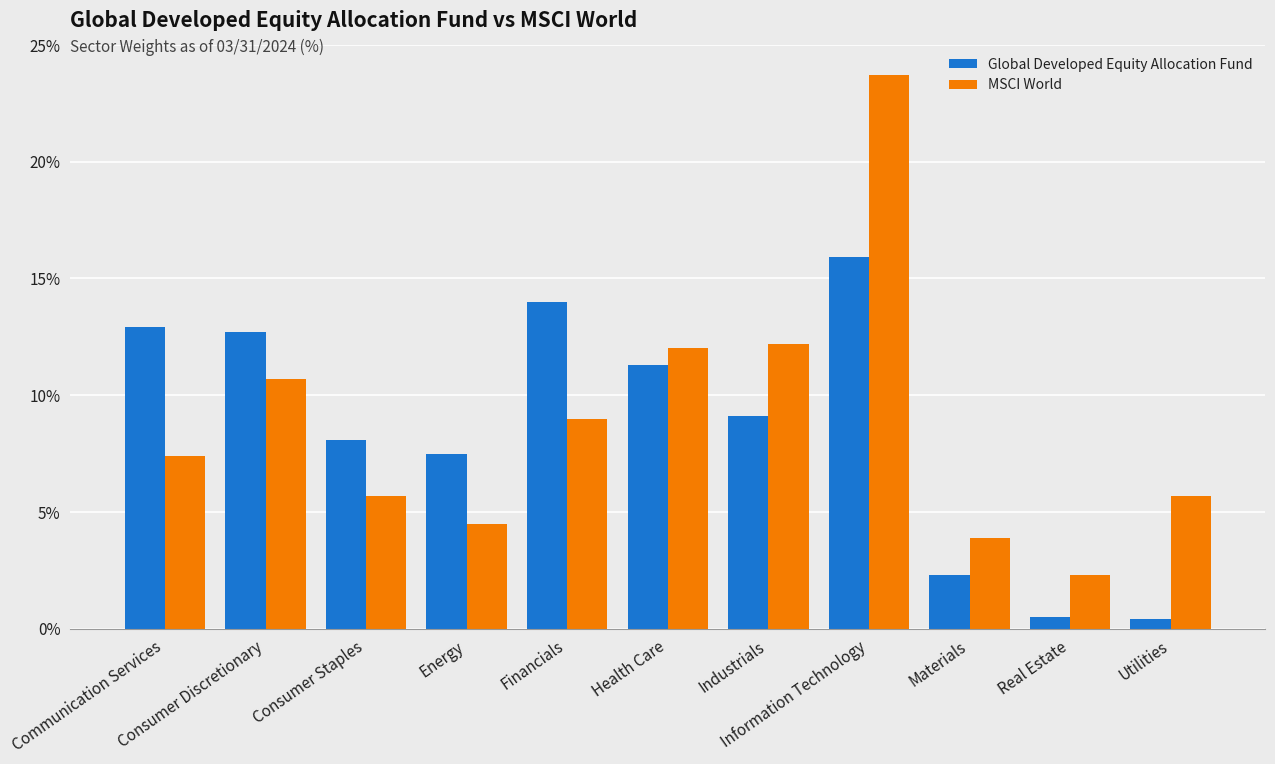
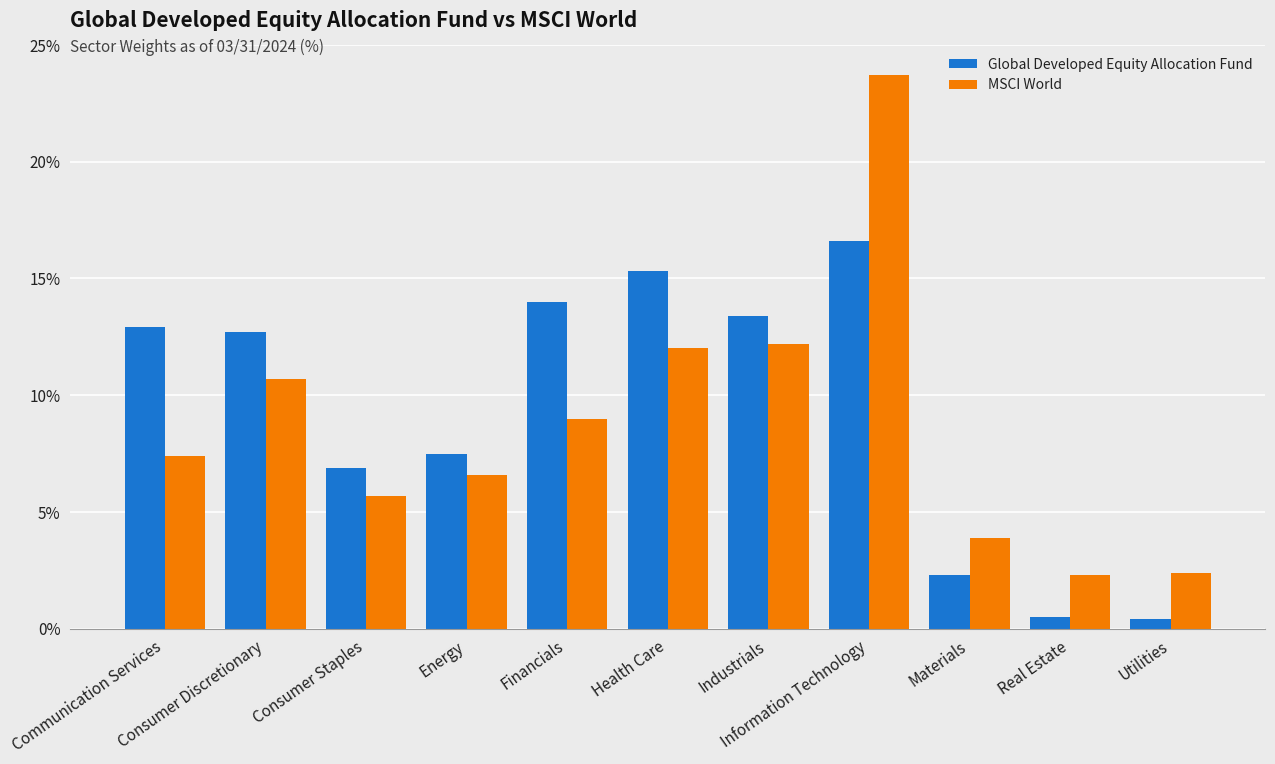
  {
    "Global Developed Equity Allocation Fund": {
      "Communication Services": "12.9%",
      "Consumer Discretionary": "12.7%",
-     "Consumer Staples": "8.1%",
+     "Consumer Staples": "6.9%",
      "Energy": "7.5%",
      "Financials": "14.0%",
-     "Health Care": "11.3%",
-     "Industrials": "9.1%",
-     "Information Technology": "15.9%",
+     "Health Care": "15.3%",
+     "Industrials": "13.4%",
+     "Information Technology": "16.6%",
      "Materials": "2.3%",
      "Real Estate": "0.5%",
      "Utilities": "0.4%"
    },
    "MSCI World": {
      "Communication Services": "7.4%",
      "Consumer Discretionary": "10.7%",
      "Consumer Staples": "5.7%",
-     "Energy": "4.5%",
+     "Energy": "6.6%",
      "Financials": "9.0%",
      "Health Care": "12.0%",
      "Industrials": "12.2%",
      "Information Technology": "23.7%",
      "Materials": "3.9%",
      "Real Estate": "2.3%",
-     "Utilities": "5.7%"
+     "Utilities": "2.4%"
    }
  }
